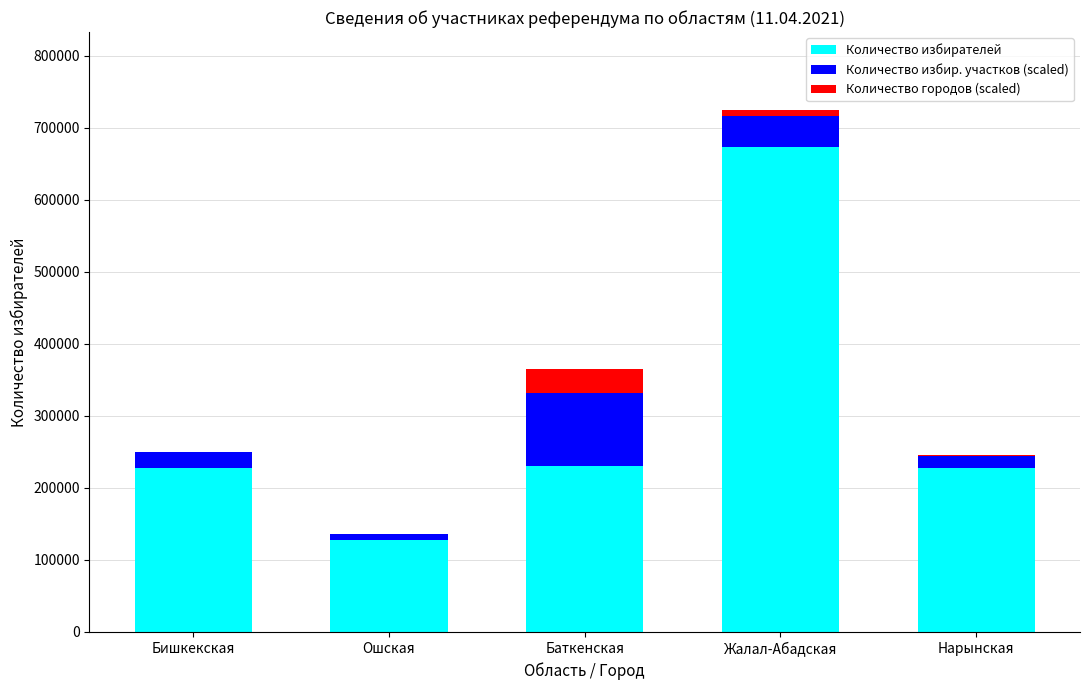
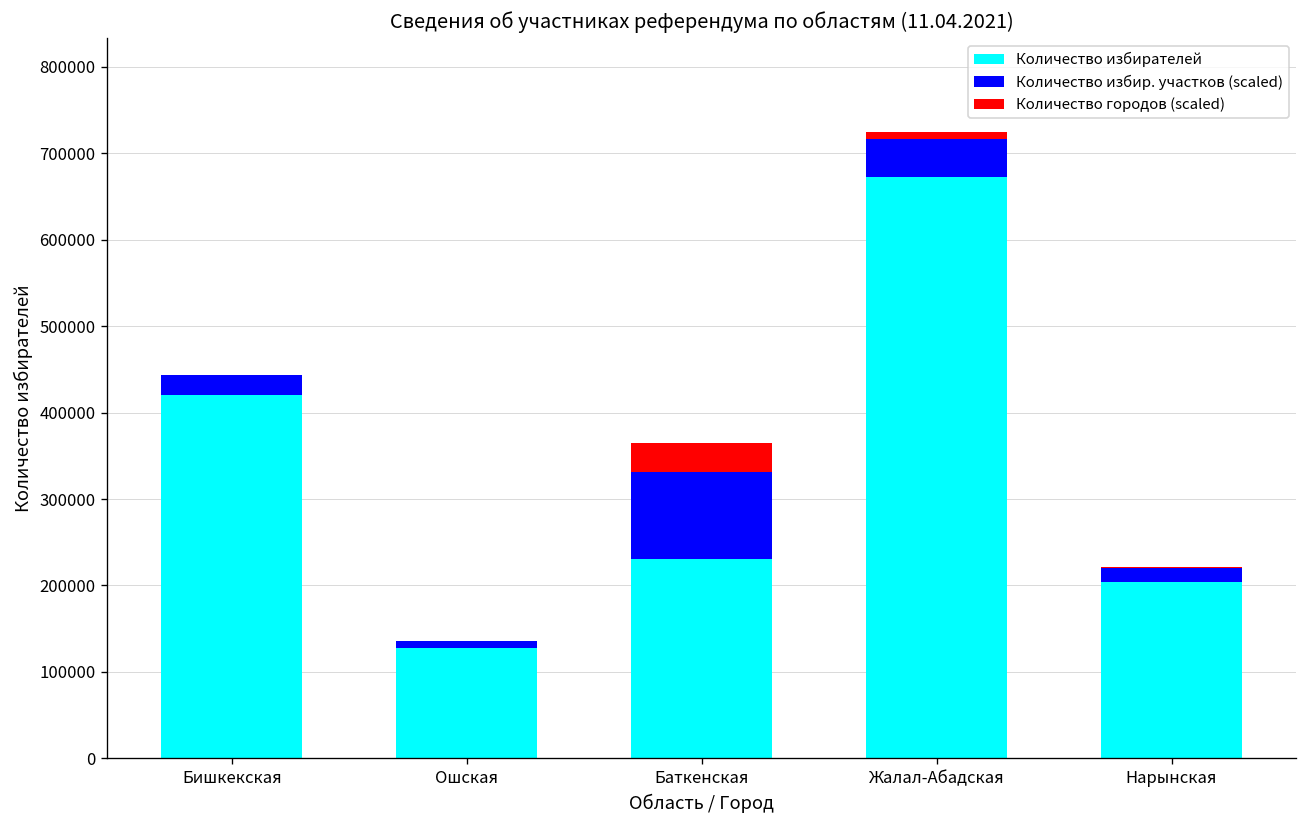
  {
    "Количество избирателей": {
-     "Бишкекская": 230000,
+     "Бишкекская": 420000,
      "Ошская": 130000,
      "Баткенская": 230000,
      "Жалал-Абадская": 670000,
-     "Нарынская": 230000
+     "Нарынская": 200000
    },
    "Количество избир. участков (scaled)": {
      "Бишкекская": 20000,
      "Ошская": 10000,
      "Баткенская": 100000,
      "Жалал-Абадская": 40000,
      "Нарынская": 20000
    },
    "Количество городов (scaled)": {
      "Баткенская": 30000,
      "Жалал-Абадская": 10000
    }
  }
